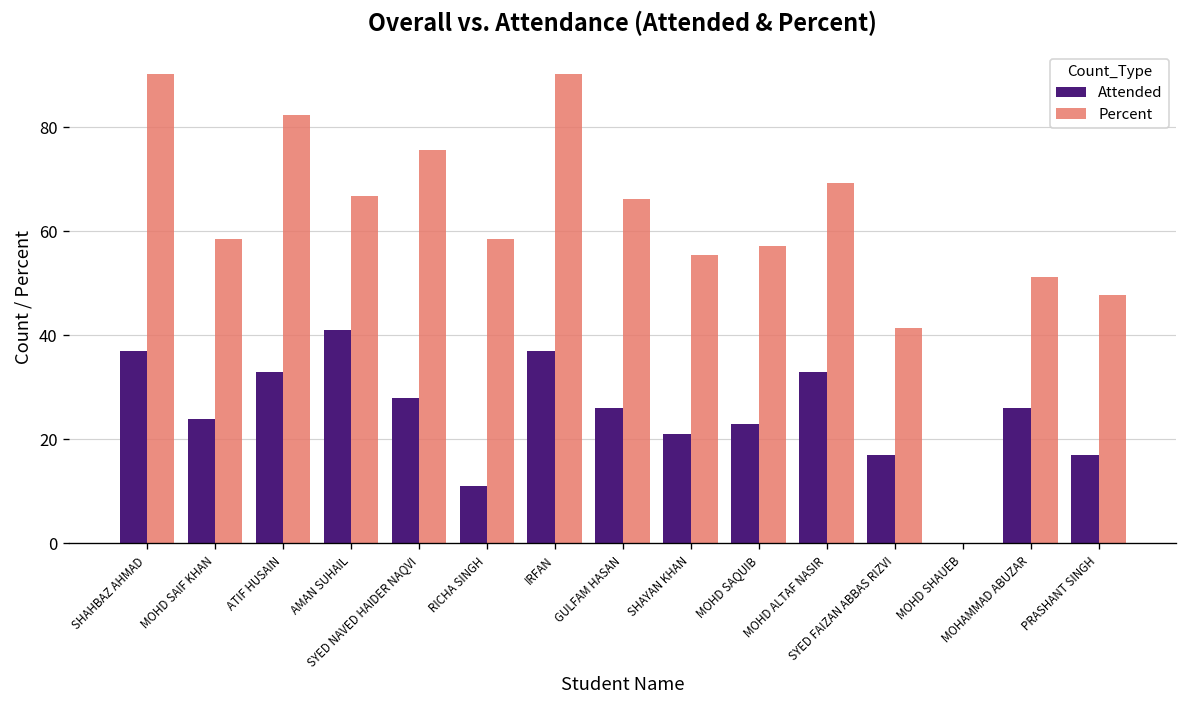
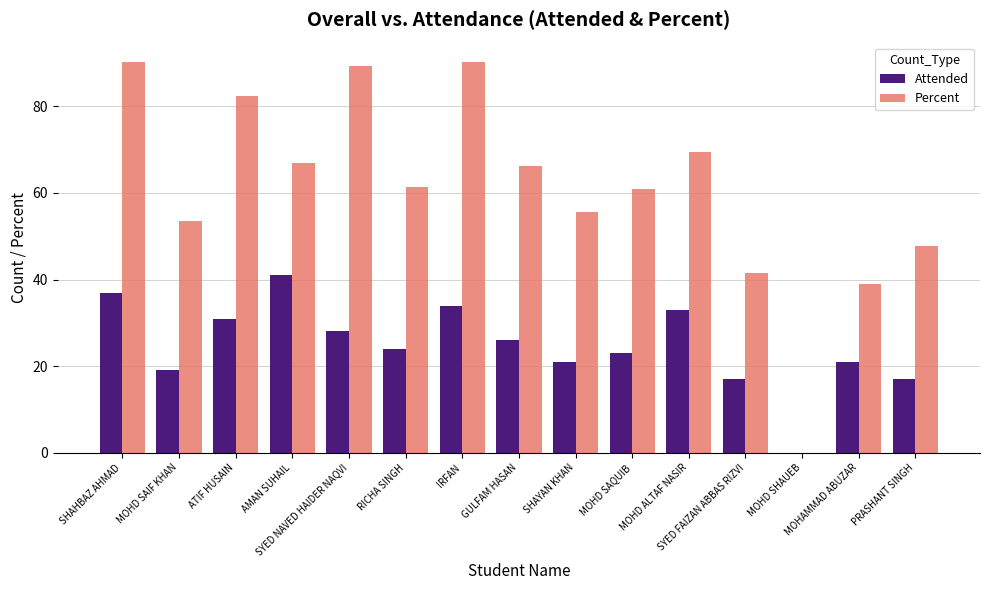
  {
    "Attended": {
      "SHAHBAZ AHMAD": 37,
-     "MOHD SAIF KHAN": 24,
-     "ATIF HUSAIN": 33,
+     "MOHD SAIF KHAN": 19,
+     "ATIF HUSAIN": 31,
      "AMAN SUHAIL": 41,
      "SYED NAVED HAIDER NAQVI": 28,
-     "RICHA SINGH": 11,
-     "IRFAN": 37,
+     "RICHA SINGH": 24,
+     "IRFAN": 34,
      "GULFAM HASAN": 26,
      "SHAYAN KHAN": 21,
      "MOHD SAQUIB": 23,
      "MOHD ALTAF NASIR": 33,
      "SYED FAIZAN ABBAS RIZVI": 17,
      "MOHD SHAUEB": 0,
-     "MOHAMMAD ABUZAR": 26,
+     "MOHAMMAD ABUZAR": 21,
      "PRASHANT SINGH": 17
    },
    "Percent": {
      "SHAHBAZ AHMAD": 90,
-     "MOHD SAIF KHAN": 59,
+     "MOHD SAIF KHAN": 53,
      "ATIF HUSAIN": 82,
      "AMAN SUHAIL": 67,
-     "SYED NAVED HAIDER NAQVI": 76,
-     "RICHA SINGH": 59,
+     "SYED NAVED HAIDER NAQVI": 89,
+     "RICHA SINGH": 61,
      "IRFAN": 90,
      "GULFAM HASAN": 66,
      "SHAYAN KHAN": 56,
-     "MOHD SAQUIB": 57,
+     "MOHD SAQUIB": 61,
      "MOHD ALTAF NASIR": 69,
      "SYED FAIZAN ABBAS RIZVI": 42,
      "MOHD SHAUEB": 0,
-     "MOHAMMAD ABUZAR": 51,
+     "MOHAMMAD ABUZAR": 39,
      "PRASHANT SINGH": 48
    }
  }
